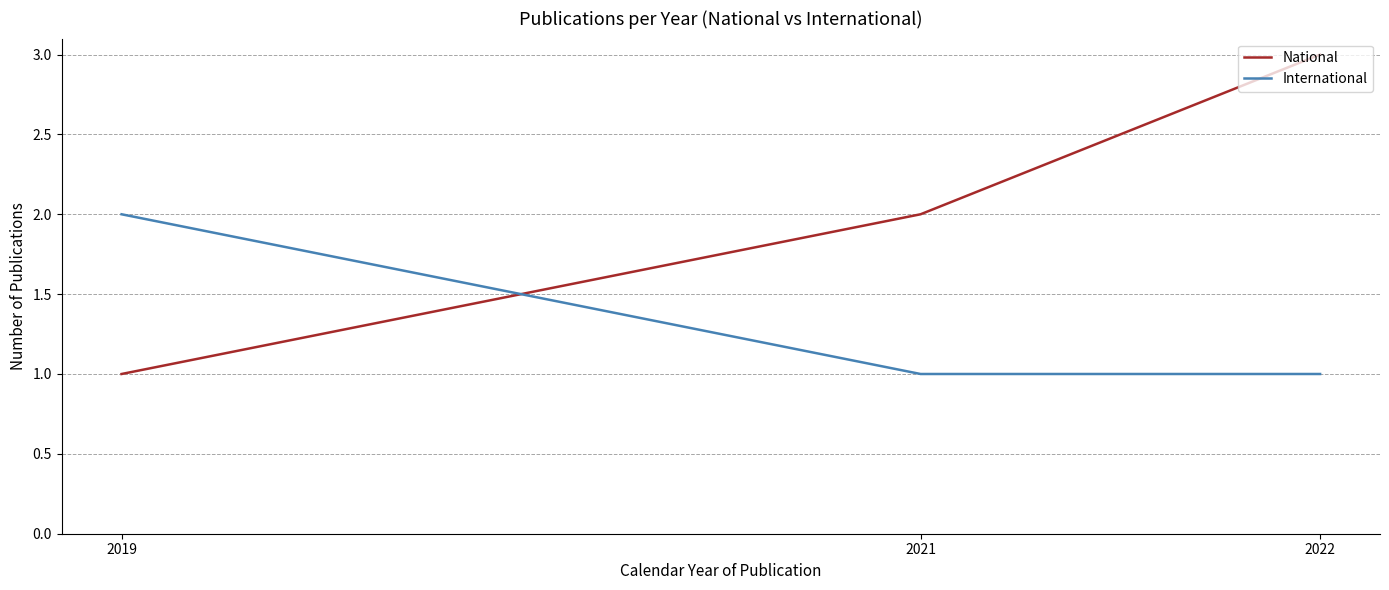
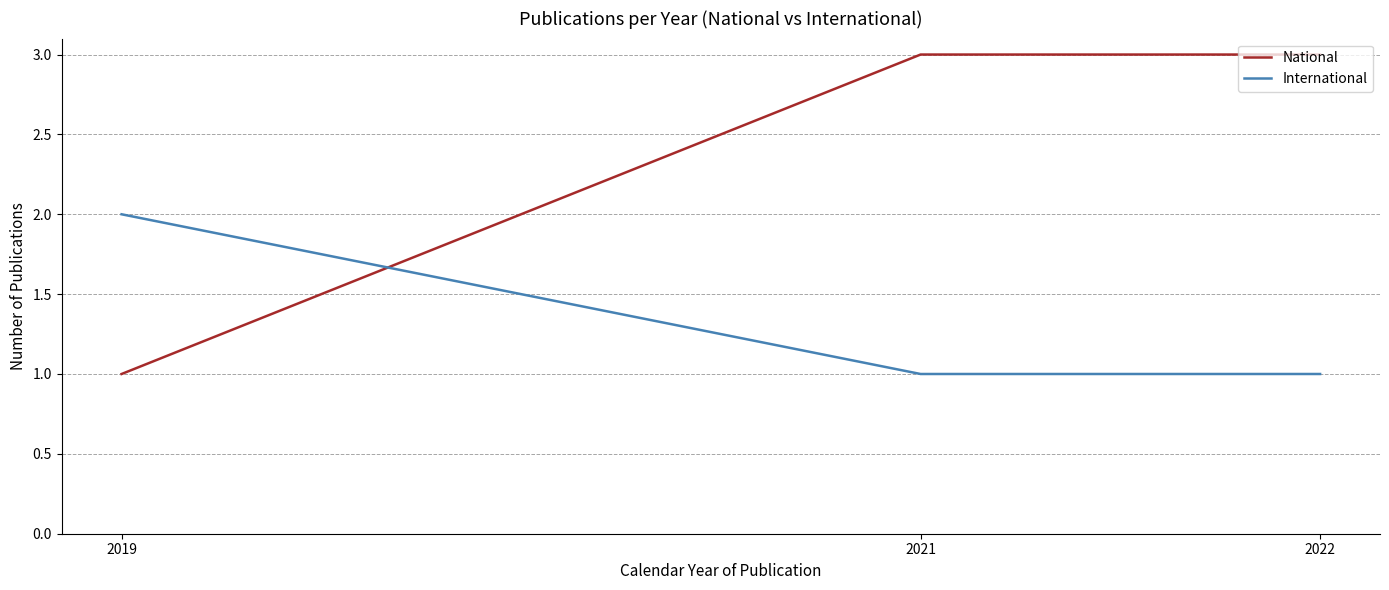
  {
    "National": {
      "2019": 1,
-     "2021": 2
+     "2021": 3
    },
    "International": {
      "2019": 2,
      "2021": 1,
      "2022": 1
    }
  }
